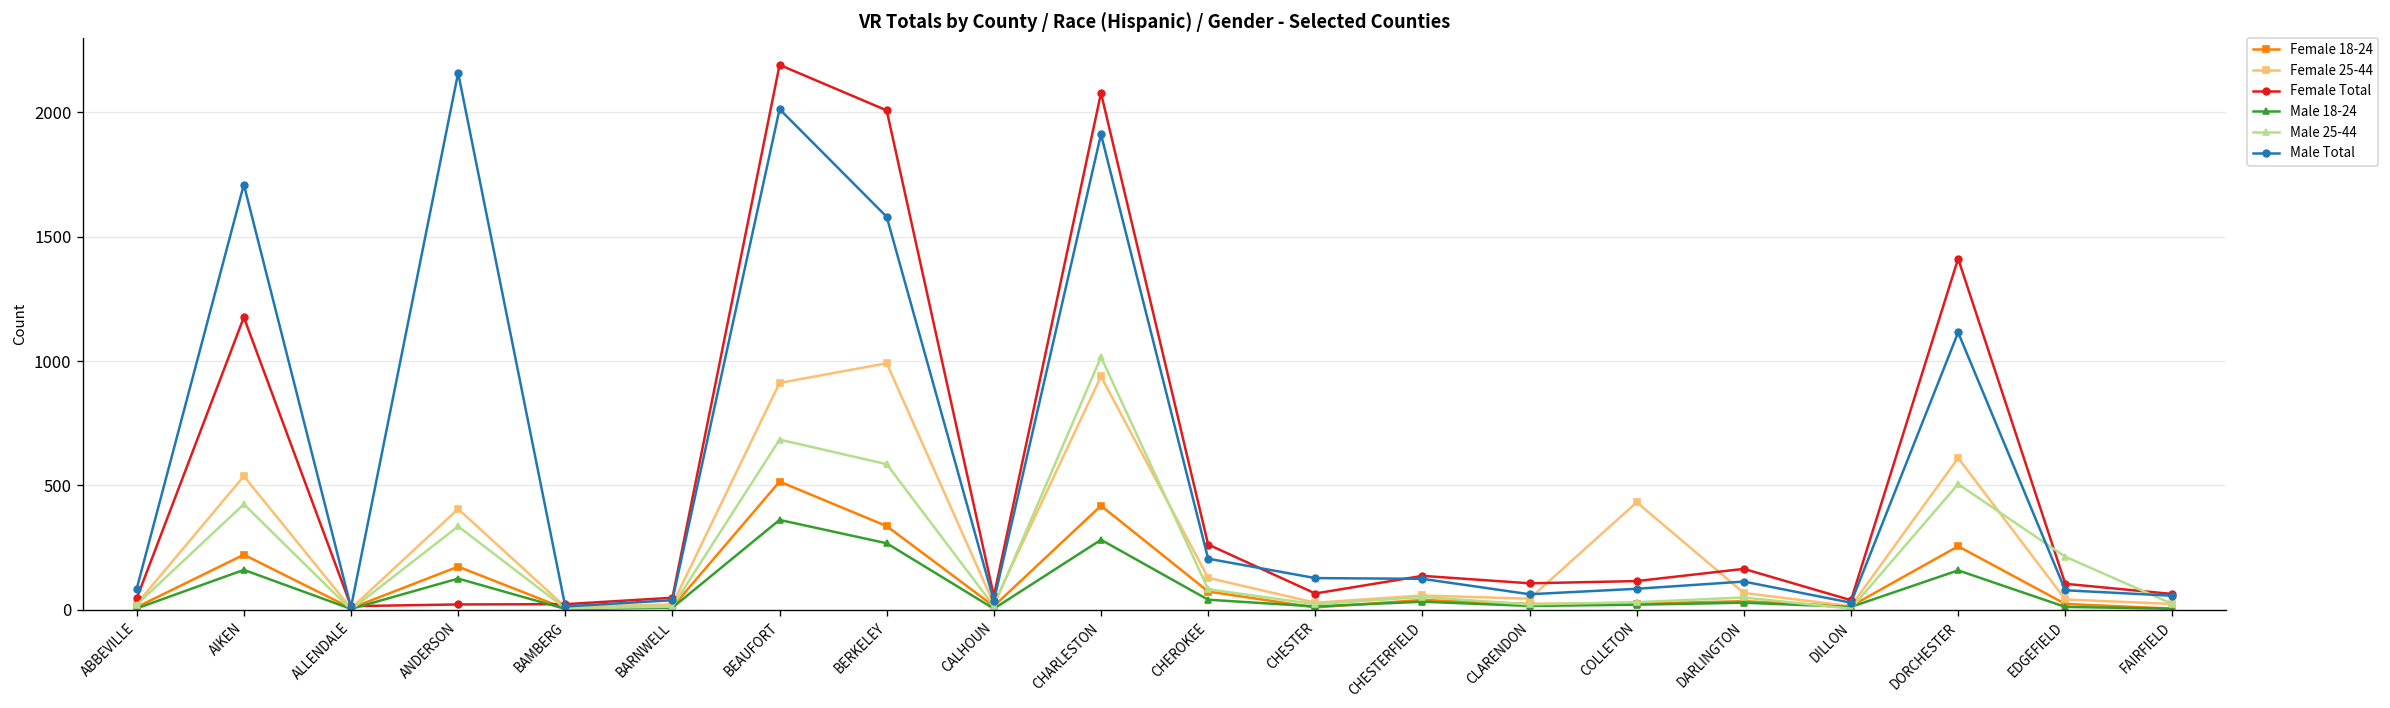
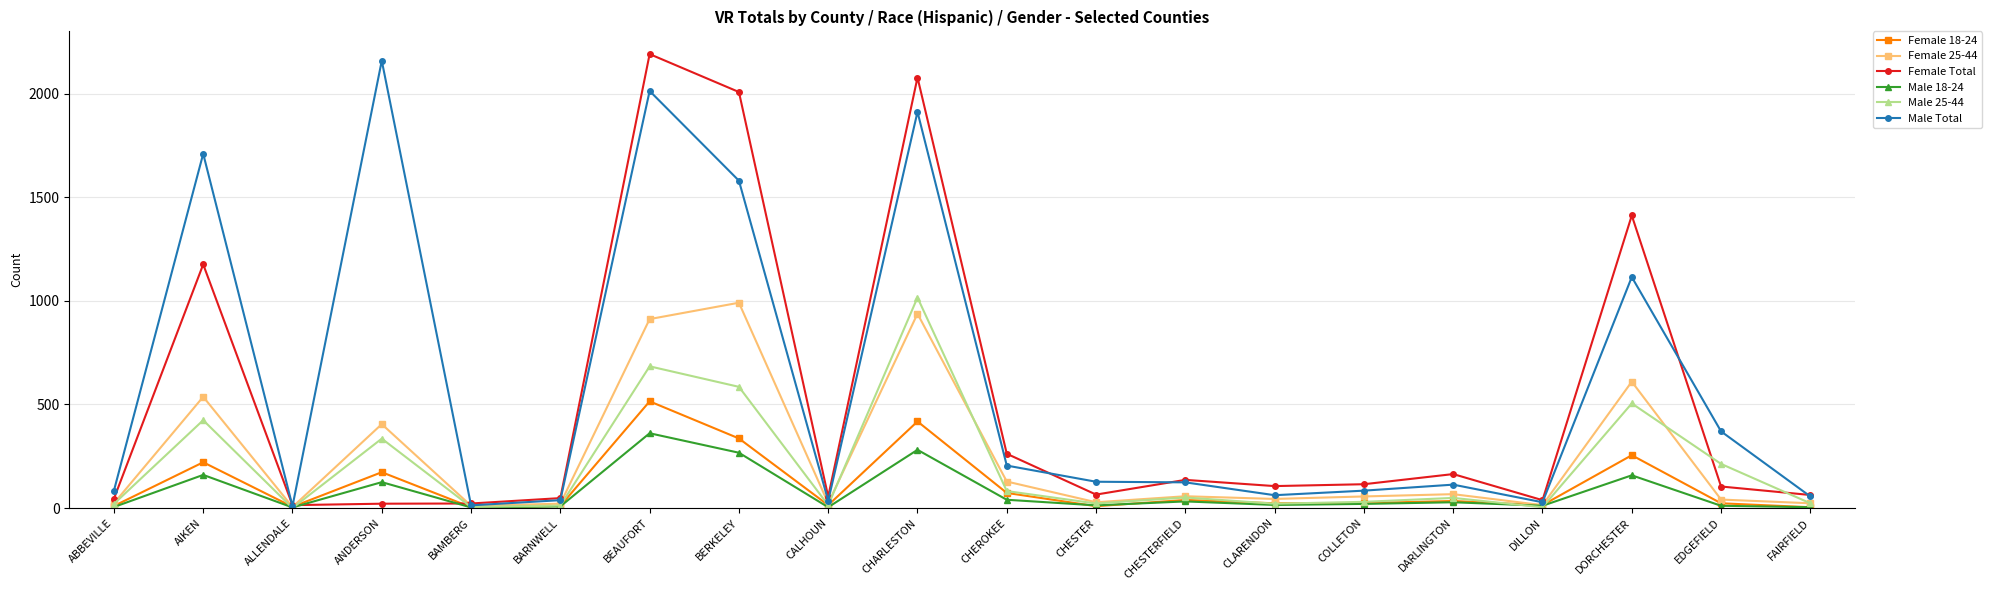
  {
    "Female 18-24": {
      "AIKEN": 220,
      "ANDERSON": 170,
      "BEAUFORT": 520,
      "BERKELEY": 340,
      "CHARLESTON": 420,
      "DORCHESTER": 260
    },
    "Female 25-44": {
      "AIKEN": 540,
      "ANDERSON": 410,
      "BEAUFORT": 910,
      "BERKELEY": 990,
      "CHARLESTON": 940,
      "CHEROKEE": 130,
      "CLARENDON": 40,
-     "COLLETON": 430,
+     "COLLETON": 60,
      "DARLINGTON": 70,
      "DORCHESTER": 610,
      "EDGEFIELD": 40
    },
    "Female Total": {
      "ABBEVILLE": 50,
      "AIKEN": 1180,
      "ANDERSON": 20,
      "BEAUFORT": 2190,
      "BERKELEY": 2010,
      "CALHOUN": 60,
      "CHARLESTON": 2080,
      "CHEROKEE": 260,
      "CHESTER": 70,
      "CLARENDON": 110,
      "COLLETON": 120,
      "DARLINGTON": 160,
      "DORCHESTER": 1410,
      "EDGEFIELD": 100
    },
    "Male 18-24": {
      "AIKEN": 160,
      "ANDERSON": 130,
      "BEAUFORT": 360,
      "BERKELEY": 270,
      "CHARLESTON": 280,
      "CHEROKEE": 40,
      "DORCHESTER": 160
    },
    "Male 25-44": {
      "AIKEN": 420,
      "ANDERSON": 340,
      "BEAUFORT": 680,
      "BERKELEY": 590,
      "CHARLESTON": 1020,
      "DARLINGTON": 50,
      "DORCHESTER": 510,
      "EDGEFIELD": 210
    },
    "Male Total": {
      "ABBEVILLE": 80,
      "AIKEN": 1710,
      "ANDERSON": 2160,
      "BEAUFORT": 2010,
      "BERKELEY": 1580,
      "CHARLESTON": 1910,
      "CHEROKEE": 210,
      "CHESTER": 130,
      "CLARENDON": 60,
      "COLLETON": 80,
      "DARLINGTON": 110,
      "DORCHESTER": 1120,
-     "EDGEFIELD": 80
+     "EDGEFIELD": 370
    }
  }
